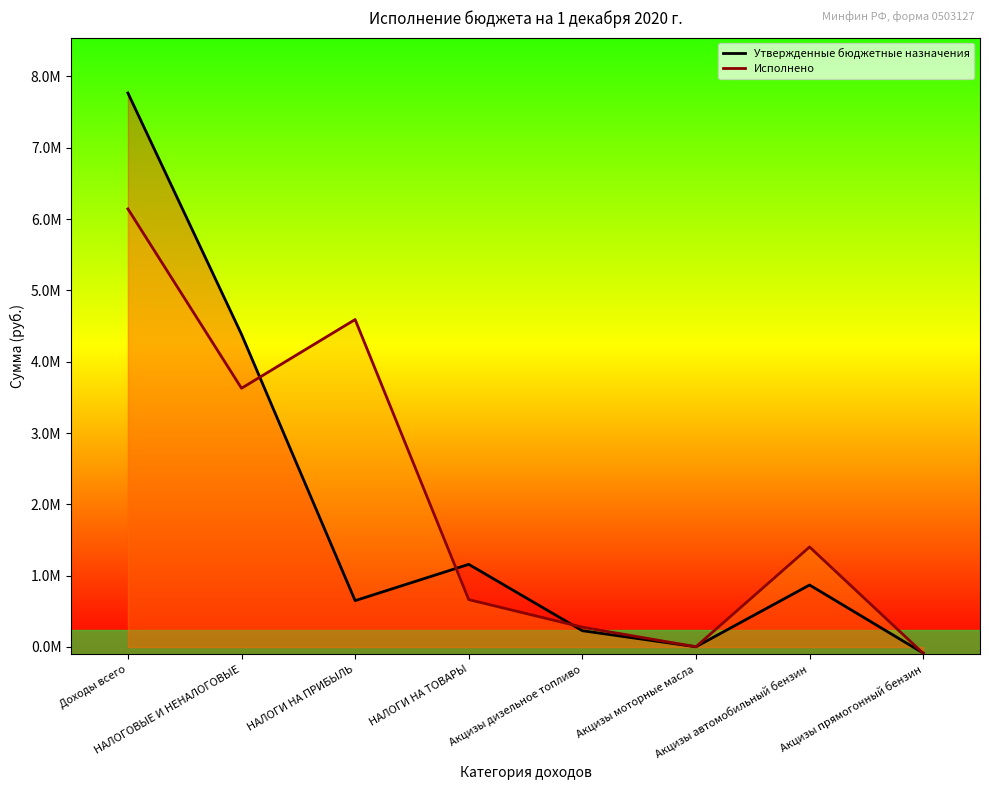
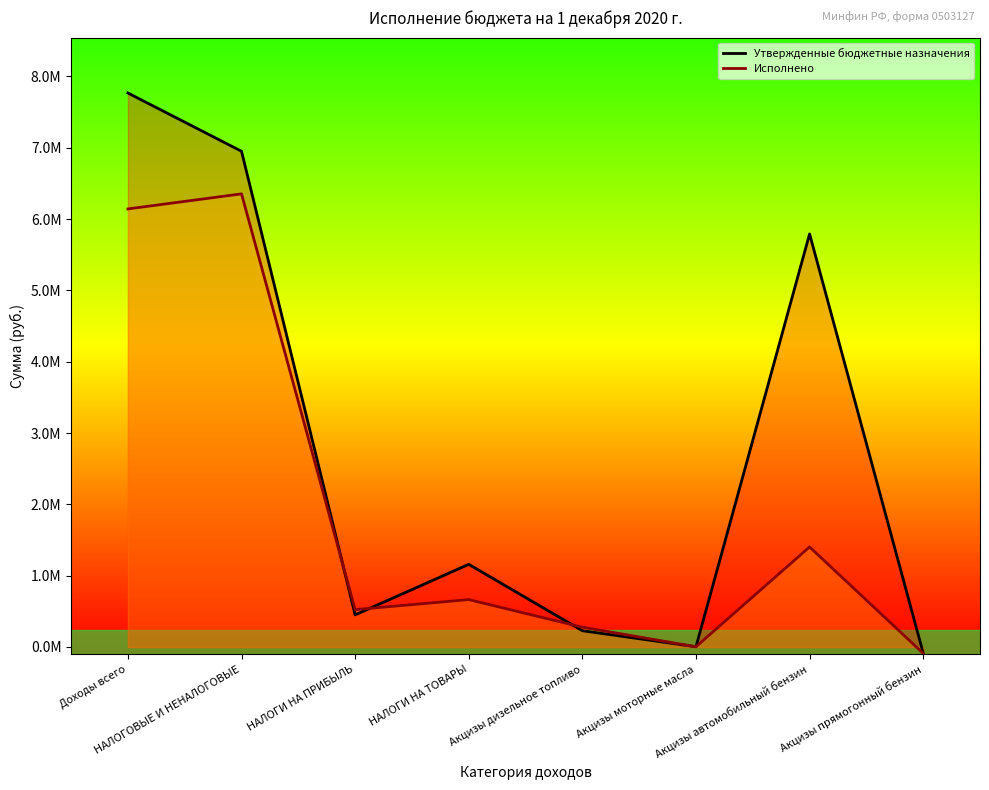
  {
    "Утвержденные бюджетные назначения": {
-     "НАЛОГОВЫЕ И НЕНАЛОГОВЫЕ": 4400000,
-     "НАЛОГИ НА ПРИБЫЛЬ": 700000,
-     "Акцизы автомобильный бензин": 900000
+     "НАЛОГОВЫЕ И НЕНАЛОГОВЫЕ": 7000000,
+     "НАЛОГИ НА ПРИБЫЛЬ": 500000,
+     "Акцизы автомобильный бензин": 5800000
    },
    "Исполнено": {
-     "НАЛОГОВЫЕ И НЕНАЛОГОВЫЕ": 3600000,
-     "НАЛОГИ НА ПРИБЫЛЬ": 4600000
+     "НАЛОГОВЫЕ И НЕНАЛОГОВЫЕ": 6400000,
+     "НАЛОГИ НА ПРИБЫЛЬ": 500000
    }
  }
